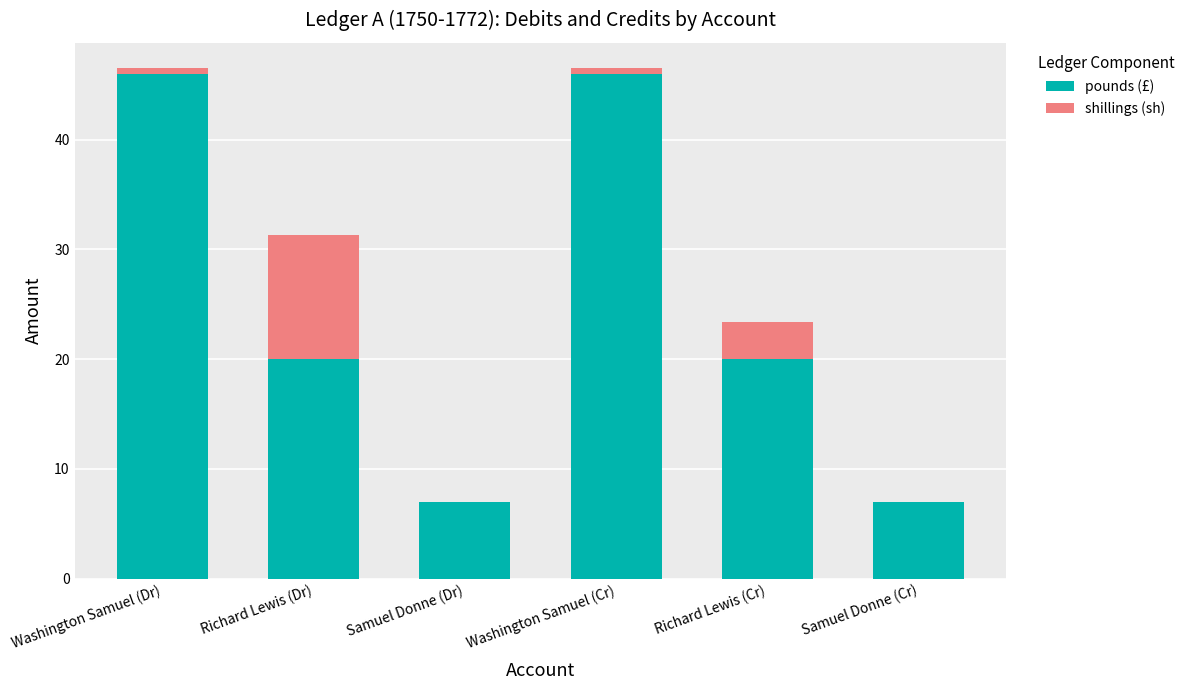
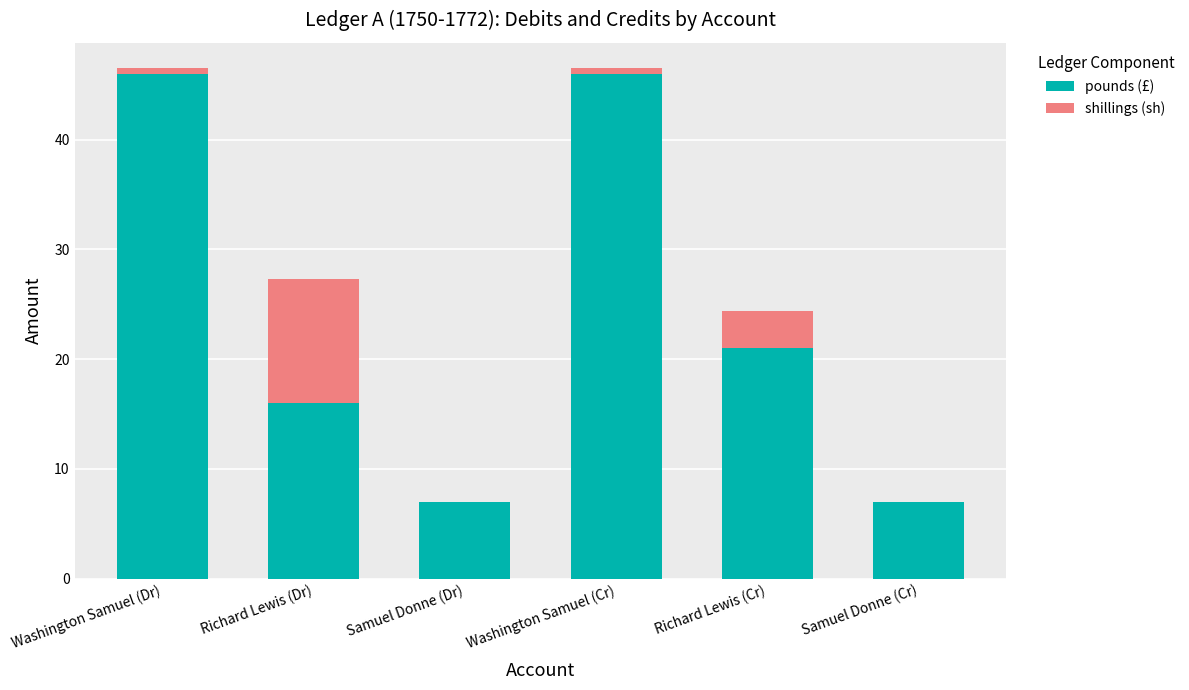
  {
    "pounds (£)": {
      "Washington Samuel (Dr)": 46,
-     "Richard Lewis (Dr)": 20,
+     "Richard Lewis (Dr)": 16,
      "Samuel Donne (Dr)": 7,
      "Washington Samuel (Cr)": 46,
-     "Richard Lewis (Cr)": 20,
+     "Richard Lewis (Cr)": 21,
      "Samuel Donne (Cr)": 7
    },
    "shillings (sh)": {
      "Washington Samuel (Dr)": 0.5,
      "Richard Lewis (Dr)": 11.3,
      "Samuel Donne (Dr)": 0,
      "Washington Samuel (Cr)": 0.5,
      "Richard Lewis (Cr)": 3.4,
      "Samuel Donne (Cr)": 0
    }
  }
